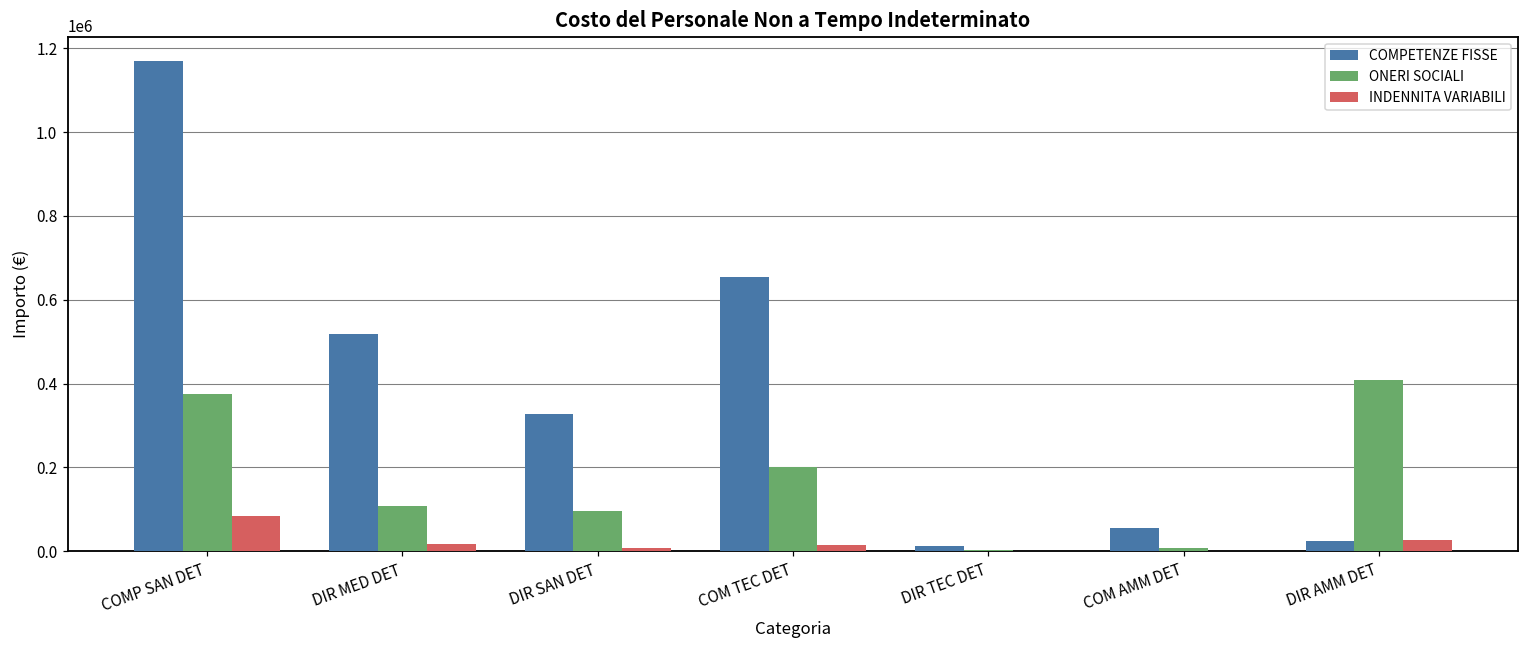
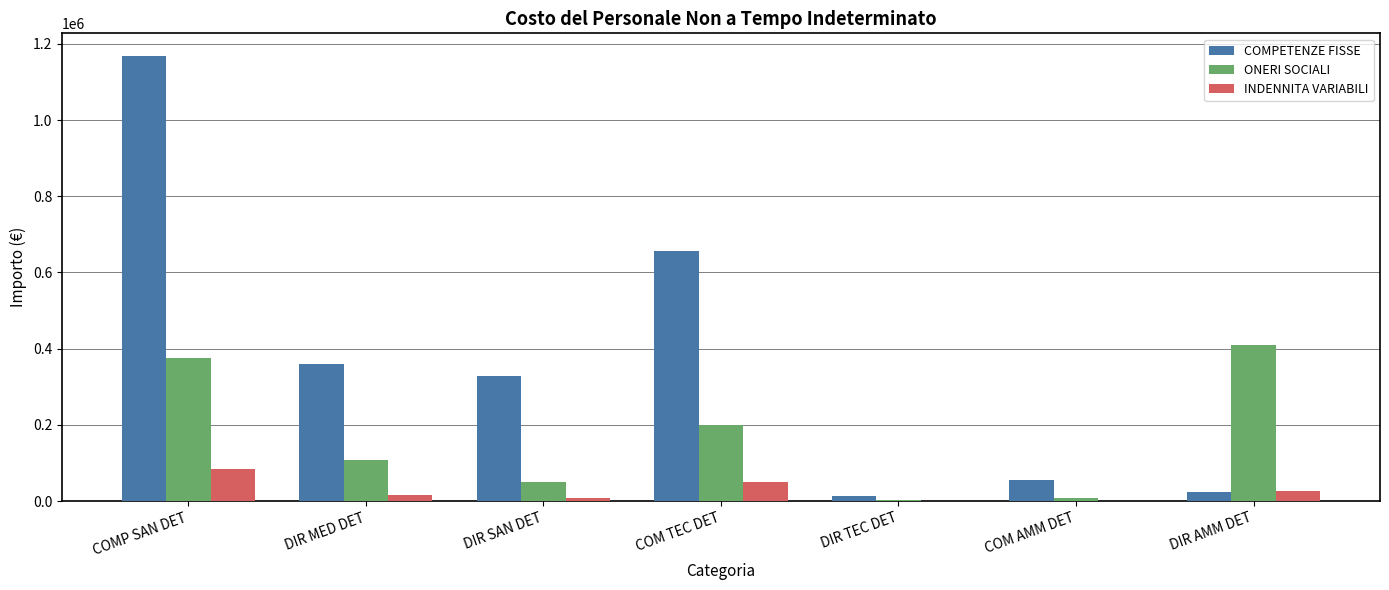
  {
    "COMPETENZE FISSE": {
      "COMP SAN DET": 1170000,
-     "DIR MED DET": 520000,
+     "DIR MED DET": 360000,
      "DIR SAN DET": 330000,
      "COM TEC DET": 660000,
      "DIR TEC DET": 10000,
      "COM AMM DET": 50000,
      "DIR AMM DET": 20000
    },
    "ONERI SOCIALI": {
      "COMP SAN DET": 380000,
      "DIR MED DET": 110000,
-     "DIR SAN DET": 90000,
+     "DIR SAN DET": 50000,
      "COM TEC DET": 200000,
      "COM AMM DET": 10000,
      "DIR AMM DET": 410000
    },
    "INDENNITA VARIABILI": {
      "COMP SAN DET": 80000,
      "DIR MED DET": 20000,
      "DIR SAN DET": 10000,
-     "COM TEC DET": 20000,
+     "COM TEC DET": 50000,
      "DIR TEC DET": 0,
      "COM AMM DET": 0,
      "DIR AMM DET": 30000
    }
  }
